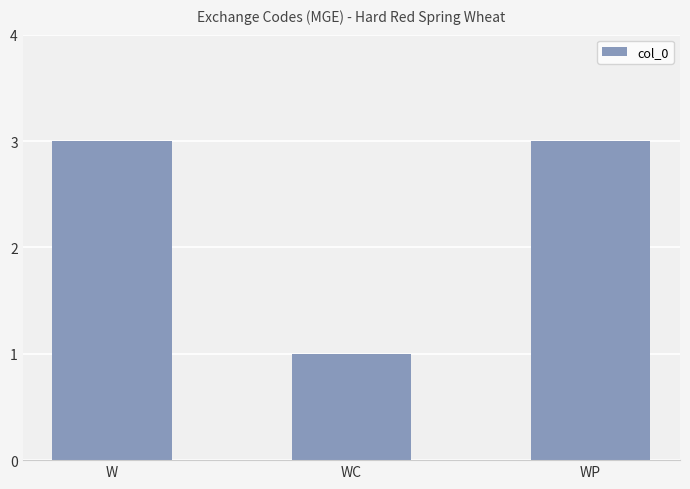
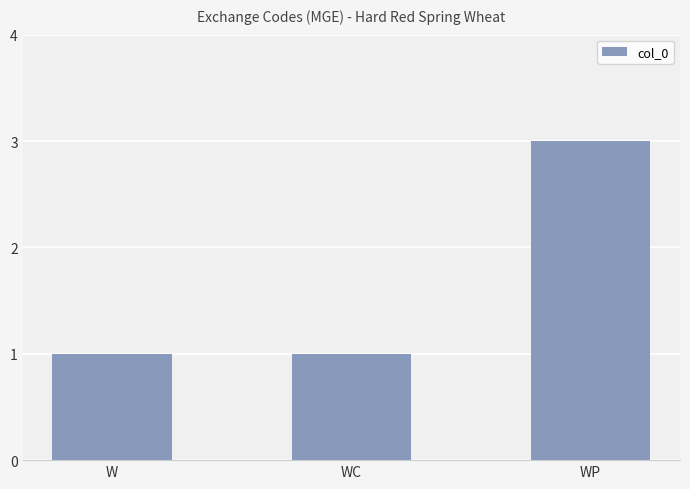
  {
-   "W": 3,
+   "W": 1,
    "WC": 1,
    "WP": 3
  }
